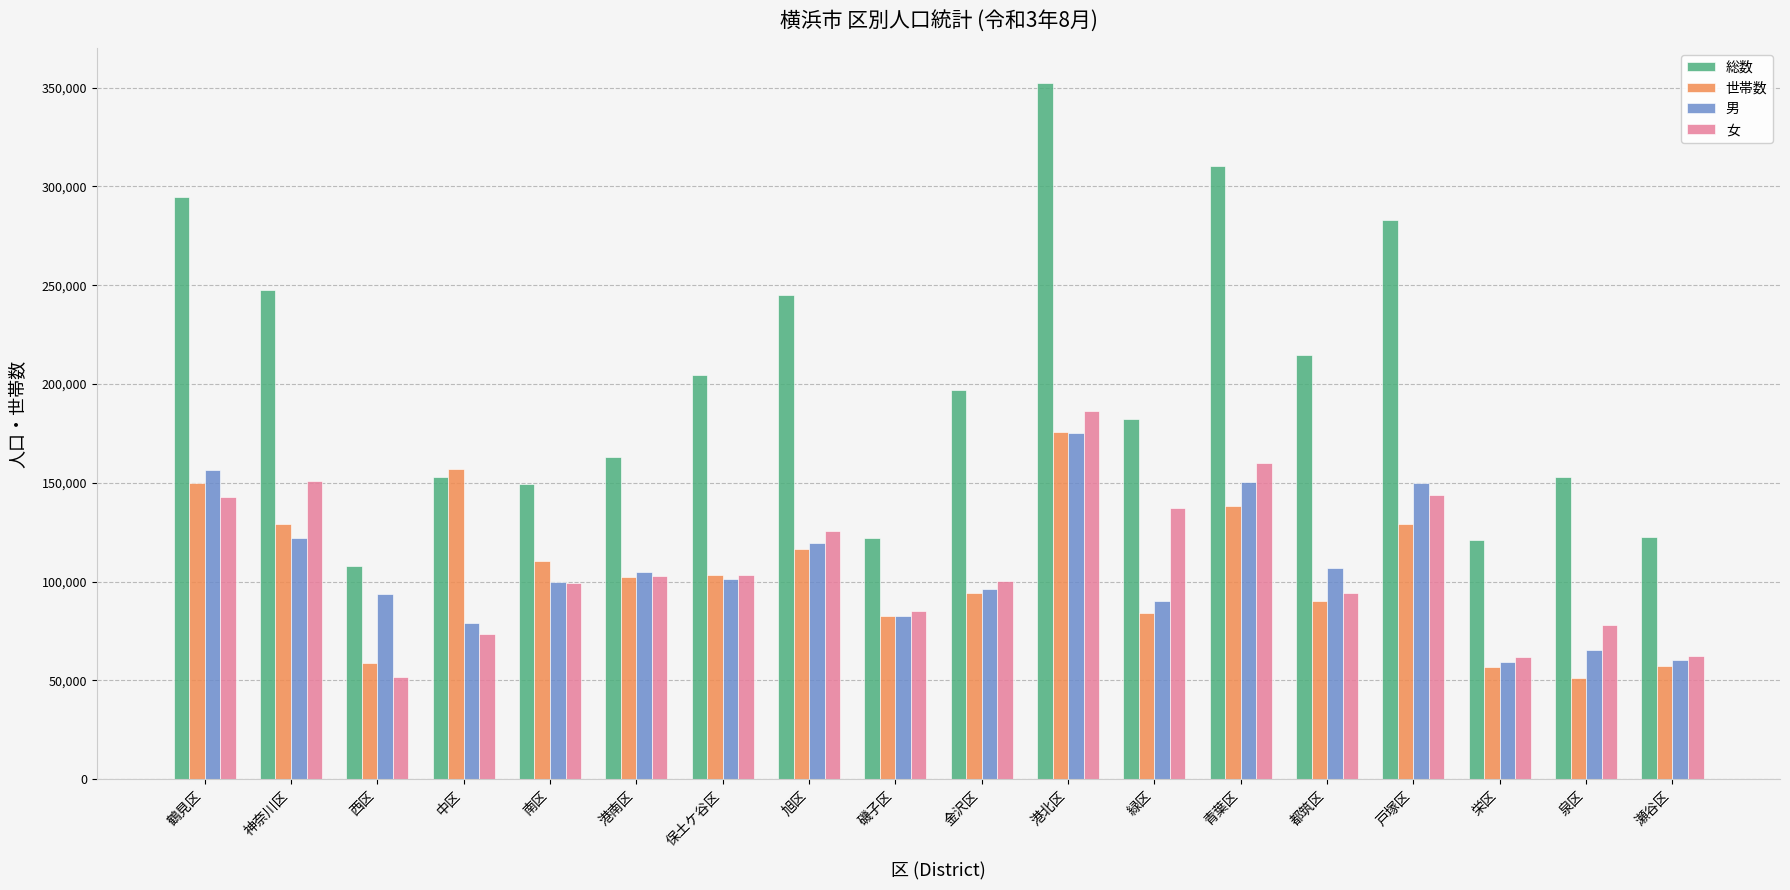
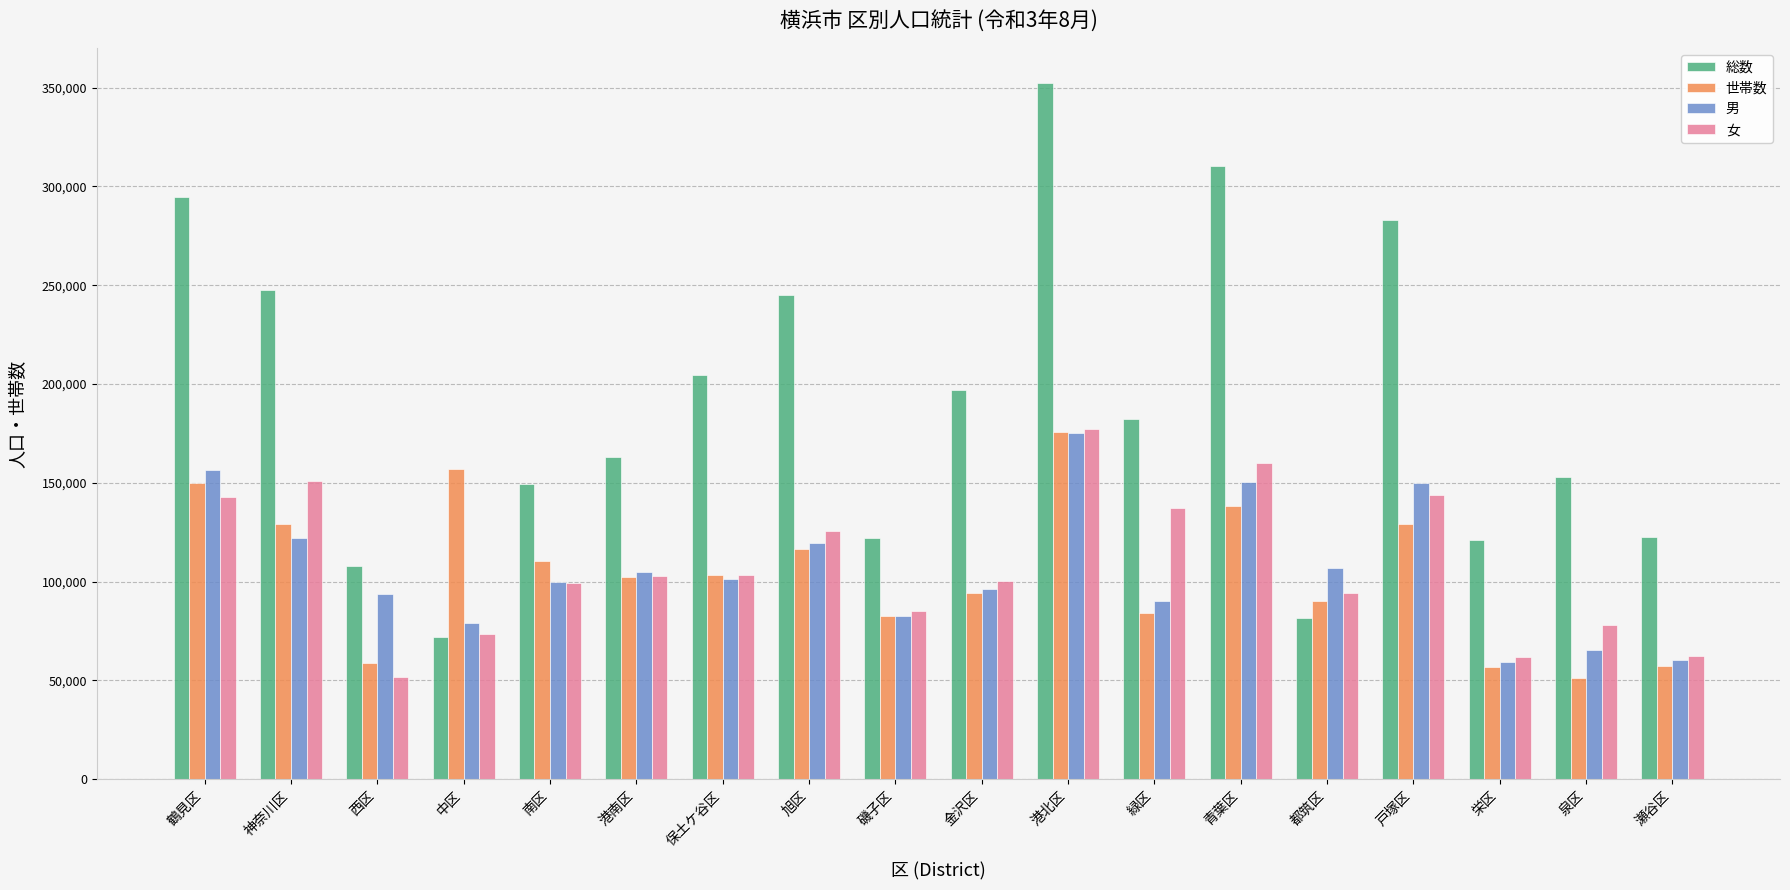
  {
    "総数": {
      "鶴見区": "295,000",
      "神奈川区": "248,000",
      "西区": "108,000",
-     "中区": "153,000",
+     "中区": "72,000",
      "南区": "149,000",
      "港南区": "163,000",
      "保土ケ谷区": "205,000",
      "旭区": "245,000",
      "磯子区": "122,000",
      "金沢区": "197,000",
      "港北区": "352,000",
      "緑区": "182,000",
      "青葉区": "310,000",
-     "都筑区": "215,000",
+     "都筑区": "81,000",
      "戸塚区": "283,000",
      "栄区": "121,000",
      "泉区": "153,000",
      "瀬谷区": "123,000"
    },
    "世帯数": {
      "鶴見区": "150,000",
      "神奈川区": "129,000",
      "西区": "59,000",
      "中区": "157,000",
      "南区": "110,000",
      "港南区": "103,000",
      "保土ケ谷区": "103,000",
      "旭区": "117,000",
      "磯子区": "83,000",
      "金沢区": "94,000",
      "港北区": "176,000",
      "緑区": "84,000",
      "青葉区": "138,000",
      "都筑区": "90,000",
      "戸塚区": "129,000",
      "栄区": "57,000",
      "泉区": "51,000",
      "瀬谷区": "57,000"
    },
    "男": {
      "鶴見区": "156,000",
      "神奈川区": "122,000",
      "西区": "94,000",
      "中区": "79,000",
      "南区": "100,000",
      "港南区": "105,000",
      "保土ケ谷区": "101,000",
      "旭区": "120,000",
      "磯子区": "82,000",
      "金沢区": "96,000",
      "港北区": "175,000",
      "緑区": "90,000",
      "青葉区": "150,000",
      "都筑区": "107,000",
      "戸塚区": "150,000",
      "栄区": "59,000",
      "泉区": "66,000",
      "瀬谷区": "60,000"
    },
    "女": {
      "鶴見区": "143,000",
      "神奈川区": "151,000",
      "西区": "52,000",
      "中区": "74,000",
      "南区": "100,000",
      "港南区": "103,000",
      "保土ケ谷区": "103,000",
      "旭区": "125,000",
      "磯子区": "85,000",
      "金沢区": "100,000",
-     "港北区": "187,000",
+     "港北区": "177,000",
      "緑区": "137,000",
      "青葉区": "160,000",
      "都筑区": "94,000",
      "戸塚区": "144,000",
      "栄区": "62,000",
      "泉区": "78,000",
      "瀬谷区": "62,000"
    }
  }
